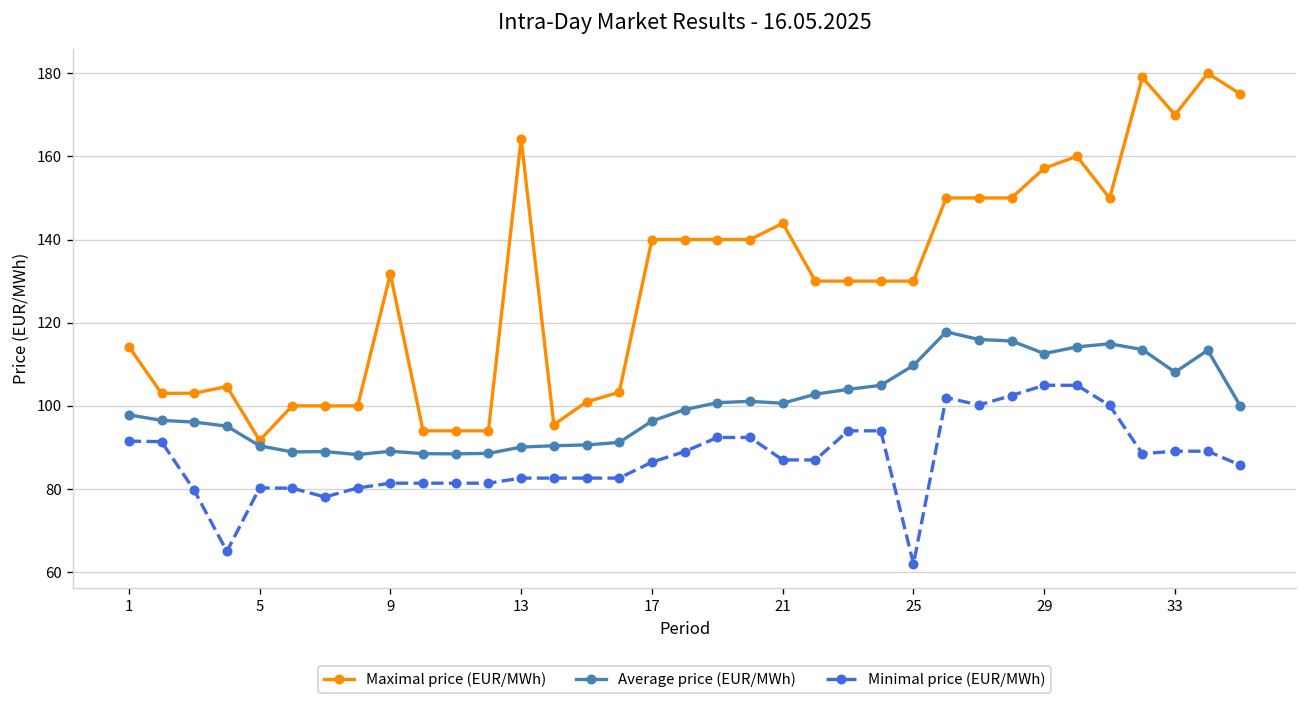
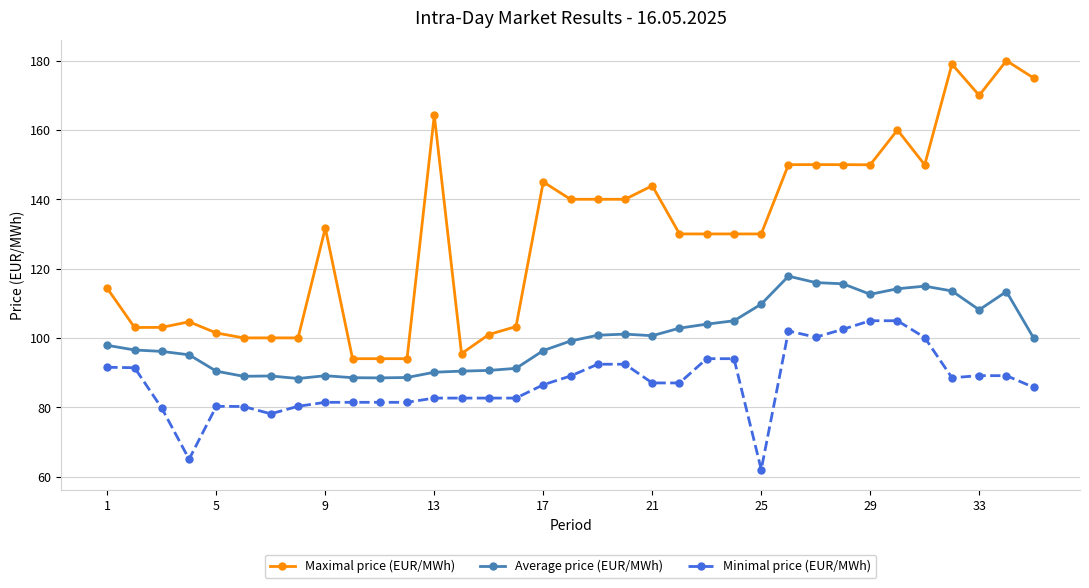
  {
    "Maximal price (EUR/MWh)": {
      "1": 114,
-     "5": 92,
+     "5": 101,
      "9": 132,
      "13": 164,
-     "17": 140,
+     "17": 145,
      "21": 144,
      "25": 130,
-     "29": 157,
+     "29": 150,
      "33": 170
    }
  }
